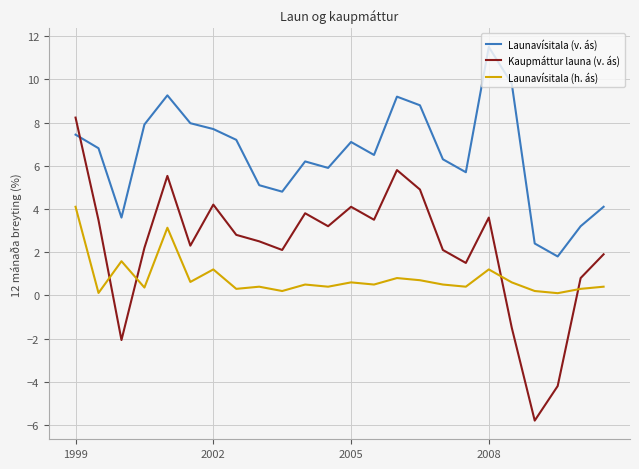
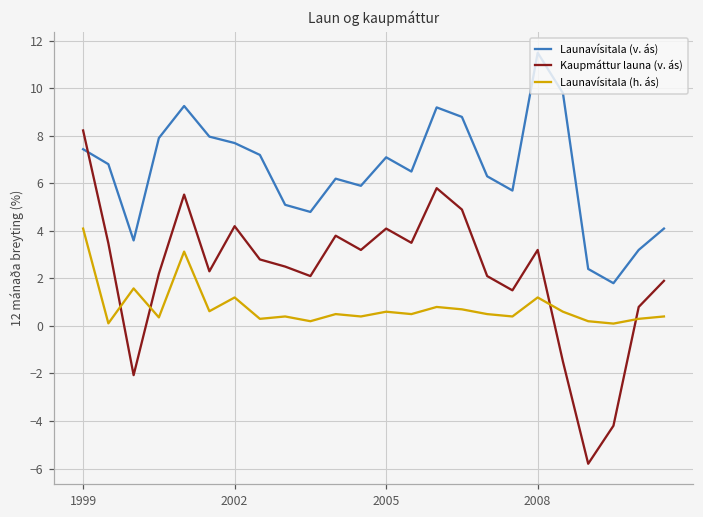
  {
    "Launavísitala (v. ás)": {
      "1999": 7.4,
      "2002": 7.7,
      "2005": 7.1
    },
    "Kaupmáttur launa (v. ás)": {
      "1999": 8.2,
      "2002": 4.2,
      "2005": 4.1,
-     "2008": 3.6
+     "2008": 3.2
    },
    "Launavísitala (h. ás)": {
      "1999": 4.1,
      "2002": 1.2,
      "2005": 0.6,
      "2008": 1.2
    }
  }
